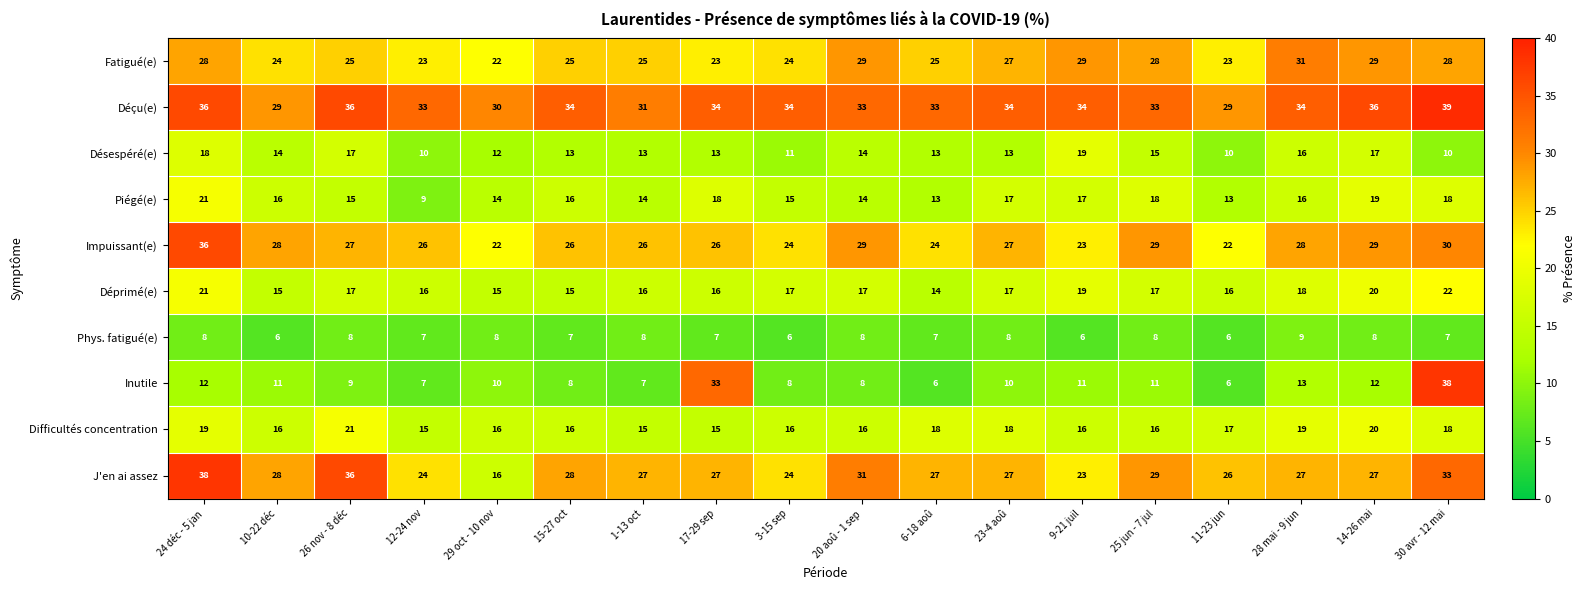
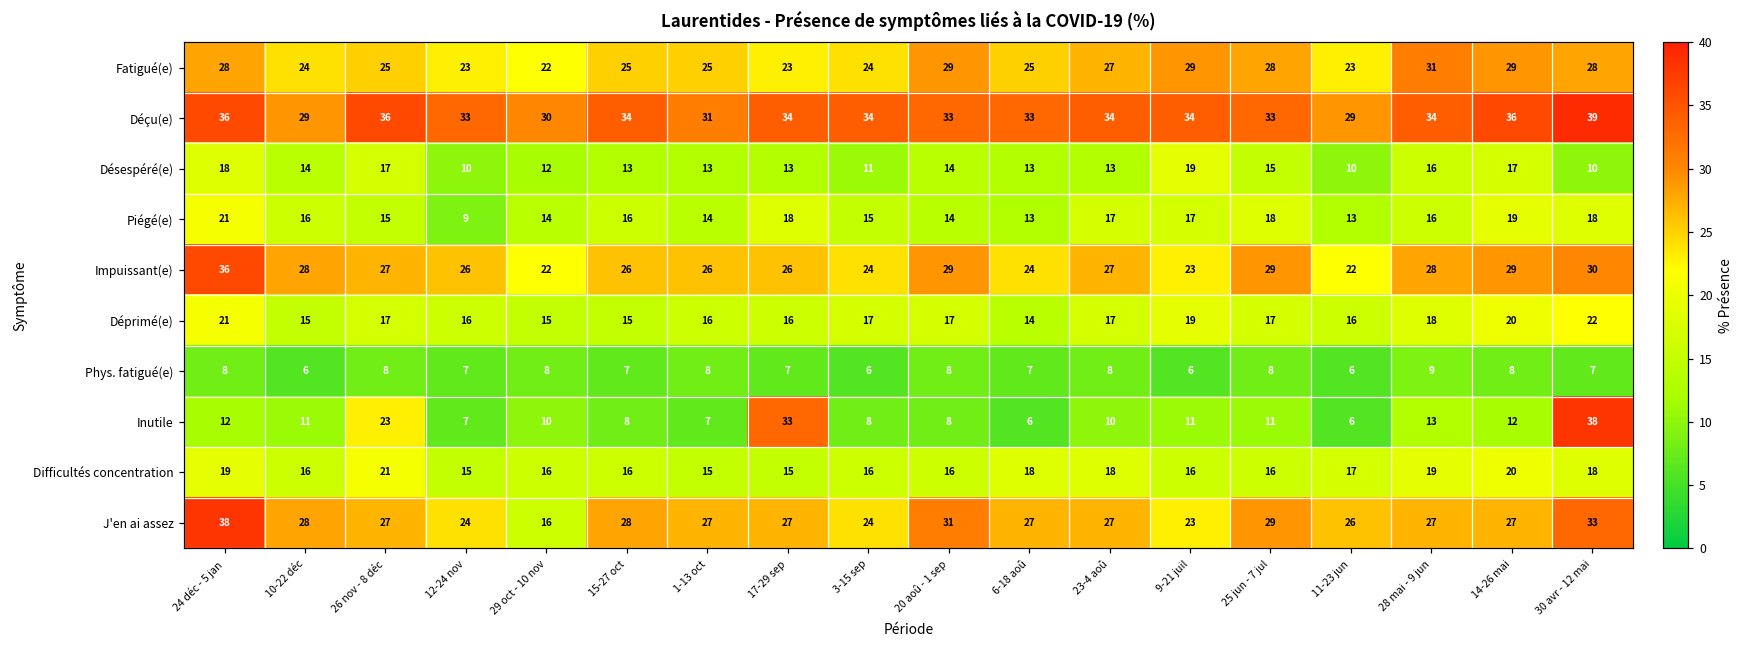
  {
    "Fatigué(e)": {
      "24 déc - 5 jan": 28,
      "10-22 déc": 24,
      "26 nov - 8 déc": 25,
      "12-24 nov": 23,
      "29 oct - 10 nov": 22,
      "15-27 oct": 25,
      "1-13 oct": 25,
      "17-29 sep": 23,
      "3-15 sep": 24,
      "20 aoû - 1 sep": 29,
      "6-18 aoû": 25,
      "23-4 aoû": 27,
      "9-21 juil": 29,
      "25 jun - 7 jul": 28,
      "11-23 jun": 23,
      "28 mai - 9 jun": 31,
      "14-26 mai": 29,
      "30 avr - 12 mai": 28
    },
    "Déçu(e)": {
      "24 déc - 5 jan": 36,
      "10-22 déc": 29,
      "26 nov - 8 déc": 36,
      "12-24 nov": 33,
      "29 oct - 10 nov": 30,
      "15-27 oct": 34,
      "1-13 oct": 31,
      "17-29 sep": 34,
      "3-15 sep": 34,
      "20 aoû - 1 sep": 33,
      "6-18 aoû": 33,
      "23-4 aoû": 34,
      "9-21 juil": 34,
      "25 jun - 7 jul": 33,
      "11-23 jun": 29,
      "28 mai - 9 jun": 34,
      "14-26 mai": 36,
      "30 avr - 12 mai": 39
    },
    "Désespéré(e)": {
      "24 déc - 5 jan": 18,
      "10-22 déc": 14,
      "26 nov - 8 déc": 17,
      "12-24 nov": 10,
      "29 oct - 10 nov": 12,
      "15-27 oct": 13,
      "1-13 oct": 13,
      "17-29 sep": 13,
      "3-15 sep": 11,
      "20 aoû - 1 sep": 14,
      "6-18 aoû": 13,
      "23-4 aoû": 13,
      "9-21 juil": 19,
      "25 jun - 7 jul": 15,
      "11-23 jun": 10,
      "28 mai - 9 jun": 16,
      "14-26 mai": 17,
      "30 avr - 12 mai": 10
    },
    "Piégé(e)": {
      "24 déc - 5 jan": 21,
      "10-22 déc": 16,
      "26 nov - 8 déc": 15,
      "12-24 nov": 9,
      "29 oct - 10 nov": 14,
      "15-27 oct": 16,
      "1-13 oct": 14,
      "17-29 sep": 18,
      "3-15 sep": 15,
      "20 aoû - 1 sep": 14,
      "6-18 aoû": 13,
      "23-4 aoû": 17,
      "9-21 juil": 17,
      "25 jun - 7 jul": 18,
      "11-23 jun": 13,
      "28 mai - 9 jun": 16,
      "14-26 mai": 19,
      "30 avr - 12 mai": 18
    },
    "Impuissant(e)": {
      "24 déc - 5 jan": 36,
      "10-22 déc": 28,
      "26 nov - 8 déc": 27,
      "12-24 nov": 26,
      "29 oct - 10 nov": 22,
      "15-27 oct": 26,
      "1-13 oct": 26,
      "17-29 sep": 26,
      "3-15 sep": 24,
      "20 aoû - 1 sep": 29,
      "6-18 aoû": 24,
      "23-4 aoû": 27,
      "9-21 juil": 23,
      "25 jun - 7 jul": 29,
      "11-23 jun": 22,
      "28 mai - 9 jun": 28,
      "14-26 mai": 29,
      "30 avr - 12 mai": 30
    },
    "Déprimé(e)": {
      "24 déc - 5 jan": 21,
      "10-22 déc": 15,
      "26 nov - 8 déc": 17,
      "12-24 nov": 16,
      "29 oct - 10 nov": 15,
      "15-27 oct": 15,
      "1-13 oct": 16,
      "17-29 sep": 16,
      "3-15 sep": 17,
      "20 aoû - 1 sep": 17,
      "6-18 aoû": 14,
      "23-4 aoû": 17,
      "9-21 juil": 19,
      "25 jun - 7 jul": 17,
      "11-23 jun": 16,
      "28 mai - 9 jun": 18,
      "14-26 mai": 20,
      "30 avr - 12 mai": 22
    },
    "Phys. fatigué(e)": {
      "24 déc - 5 jan": 8,
      "10-22 déc": 6,
      "26 nov - 8 déc": 8,
      "12-24 nov": 7,
      "29 oct - 10 nov": 8,
      "15-27 oct": 7,
      "1-13 oct": 8,
      "17-29 sep": 7,
      "3-15 sep": 6,
      "20 aoû - 1 sep": 8,
      "6-18 aoû": 7,
      "23-4 aoû": 8,
      "9-21 juil": 6,
      "25 jun - 7 jul": 8,
      "11-23 jun": 6,
      "28 mai - 9 jun": 9,
      "14-26 mai": 8,
      "30 avr - 12 mai": 7
    },
    "Inutile": {
      "24 déc - 5 jan": 12,
      "10-22 déc": 11,
-     "26 nov - 8 déc": 9,
+     "26 nov - 8 déc": 23,
      "12-24 nov": 7,
      "29 oct - 10 nov": 10,
      "15-27 oct": 8,
      "1-13 oct": 7,
      "17-29 sep": 33,
      "3-15 sep": 8,
      "20 aoû - 1 sep": 8,
      "6-18 aoû": 6,
      "23-4 aoû": 10,
      "9-21 juil": 11,
      "25 jun - 7 jul": 11,
      "11-23 jun": 6,
      "28 mai - 9 jun": 13,
      "14-26 mai": 12,
      "30 avr - 12 mai": 38
    },
    "Difficultés concentration": {
      "24 déc - 5 jan": 19,
      "10-22 déc": 16,
      "26 nov - 8 déc": 21,
      "12-24 nov": 15,
      "29 oct - 10 nov": 16,
      "15-27 oct": 16,
      "1-13 oct": 15,
      "17-29 sep": 15,
      "3-15 sep": 16,
      "20 aoû - 1 sep": 16,
      "6-18 aoû": 18,
      "23-4 aoû": 18,
      "9-21 juil": 16,
      "25 jun - 7 jul": 16,
      "11-23 jun": 17,
      "28 mai - 9 jun": 19,
      "14-26 mai": 20,
      "30 avr - 12 mai": 18
    },
    "J'en ai assez": {
      "24 déc - 5 jan": 38,
      "10-22 déc": 28,
-     "26 nov - 8 déc": 36,
+     "26 nov - 8 déc": 27,
      "12-24 nov": 24,
      "29 oct - 10 nov": 16,
      "15-27 oct": 28,
      "1-13 oct": 27,
      "17-29 sep": 27,
      "3-15 sep": 24,
      "20 aoû - 1 sep": 31,
      "6-18 aoû": 27,
      "23-4 aoû": 27,
      "9-21 juil": 23,
      "25 jun - 7 jul": 29,
      "11-23 jun": 26,
      "28 mai - 9 jun": 27,
      "14-26 mai": 27,
      "30 avr - 12 mai": 33
    }
  }
